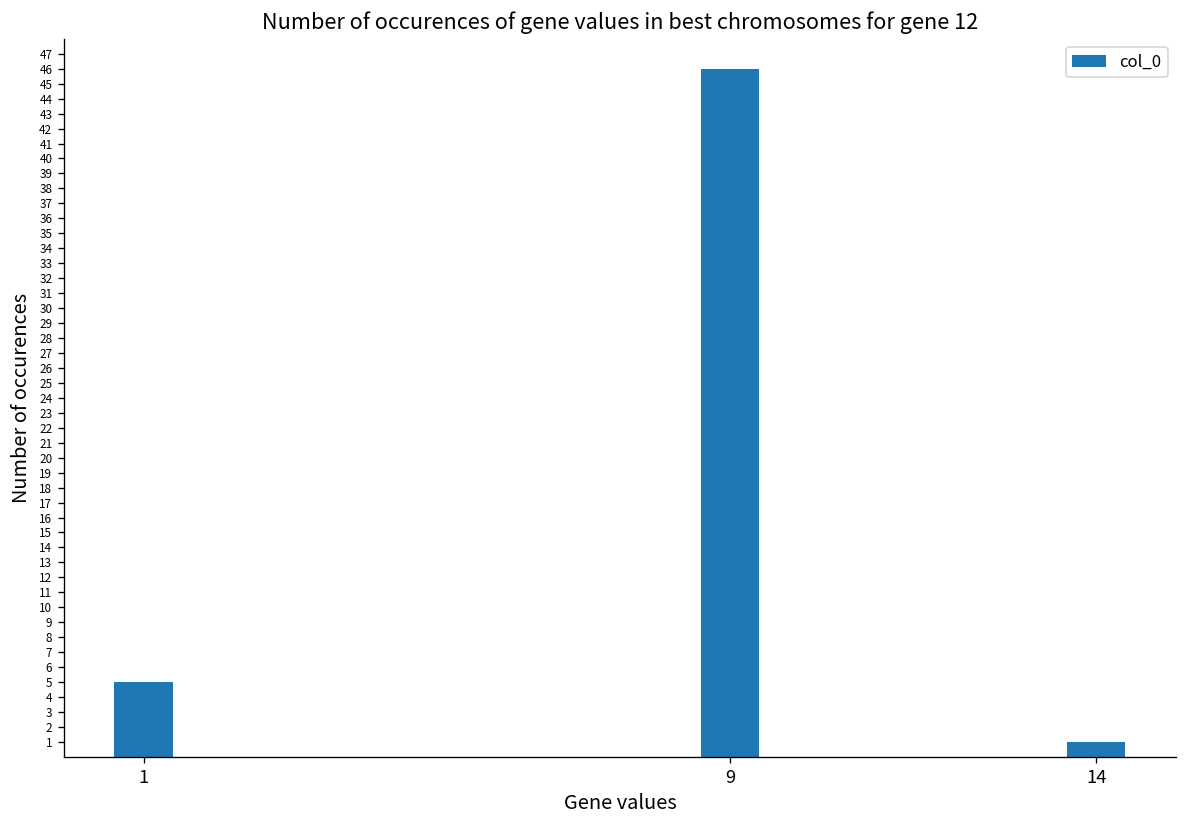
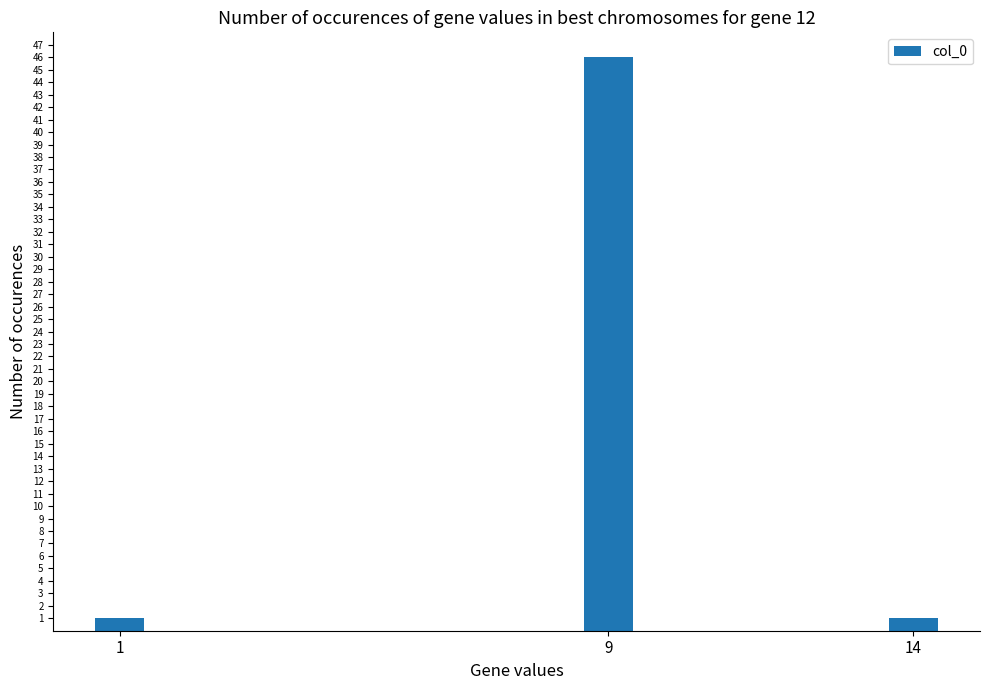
  {
-   "1": 5,
+   "1": 1,
    "9": 46,
    "14": 1
  }
